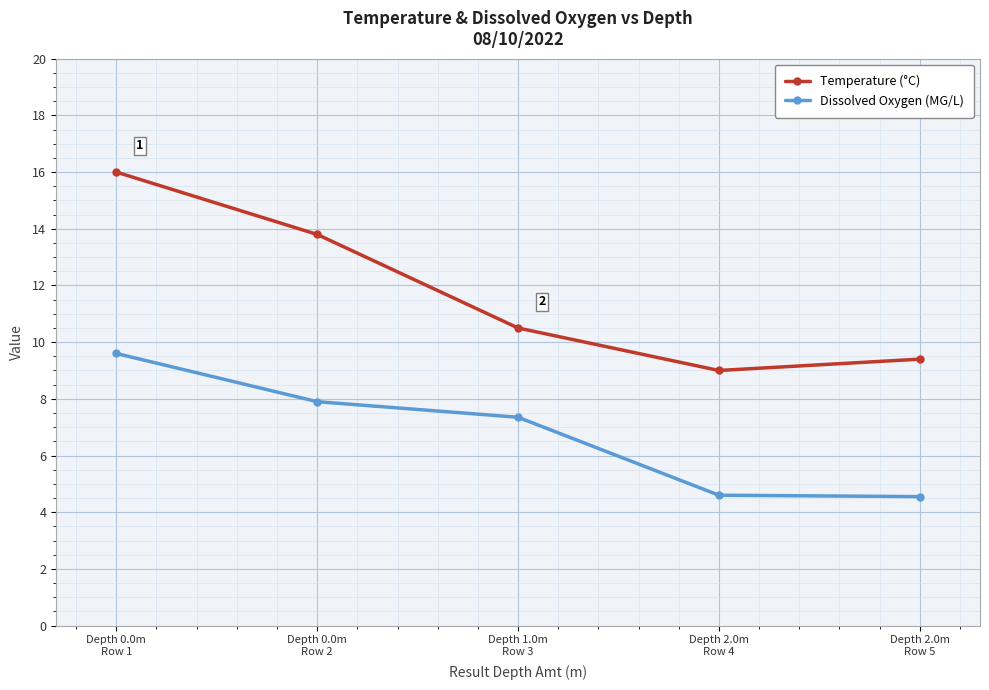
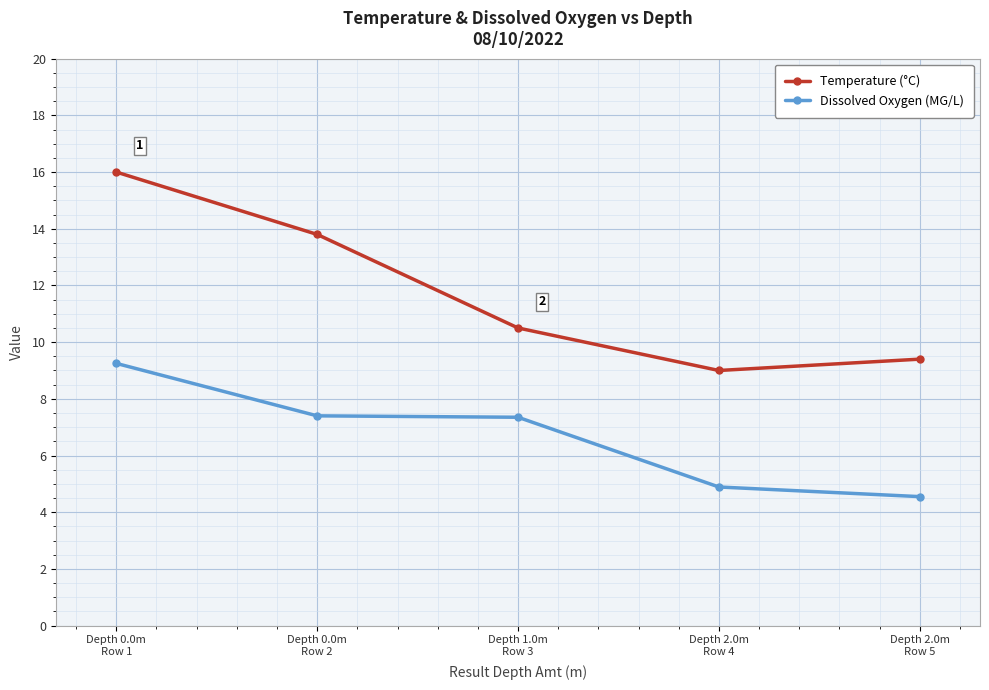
  {
    "Temperature (°C)": {
      "Depth 0.0m Row 1": 16.0,
      "Depth 0.0m Row 2": 13.8,
      "Depth 1.0m Row 3": 10.5,
      "Depth 2.0m Row 4": 9.0,
      "Depth 2.0m Row 5": 9.4
    },
    "Dissolved Oxygen (MG/L)": {
-     "Depth 0.0m Row 1": 9.6,
-     "Depth 0.0m Row 2": 7.9,
+     "Depth 0.0m Row 1": 9.3,
+     "Depth 0.0m Row 2": 7.4,
      "Depth 1.0m Row 3": 7.4,
-     "Depth 2.0m Row 4": 4.6,
+     "Depth 2.0m Row 4": 4.9,
      "Depth 2.0m Row 5": 4.6
    }
  }
